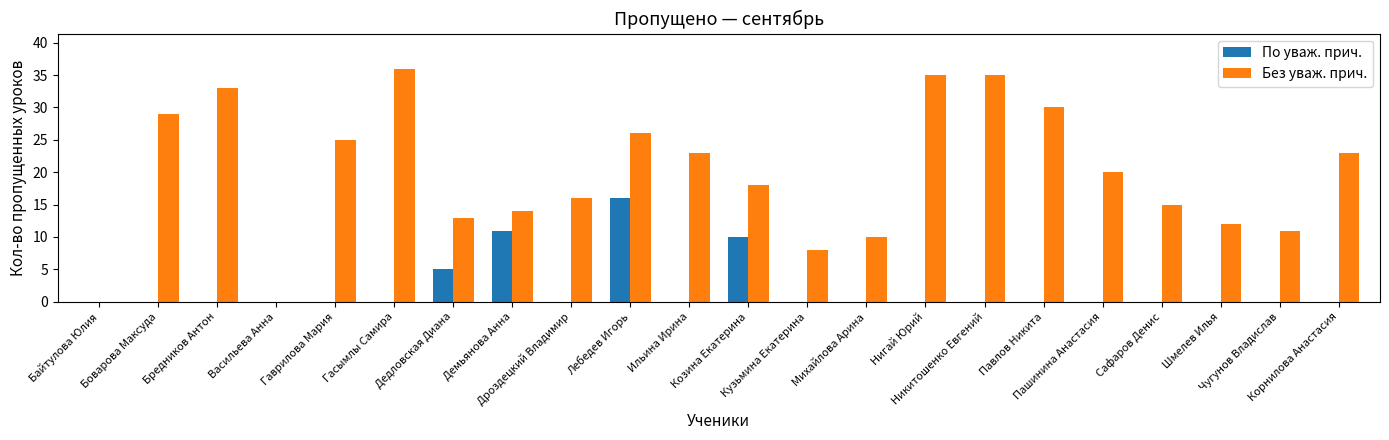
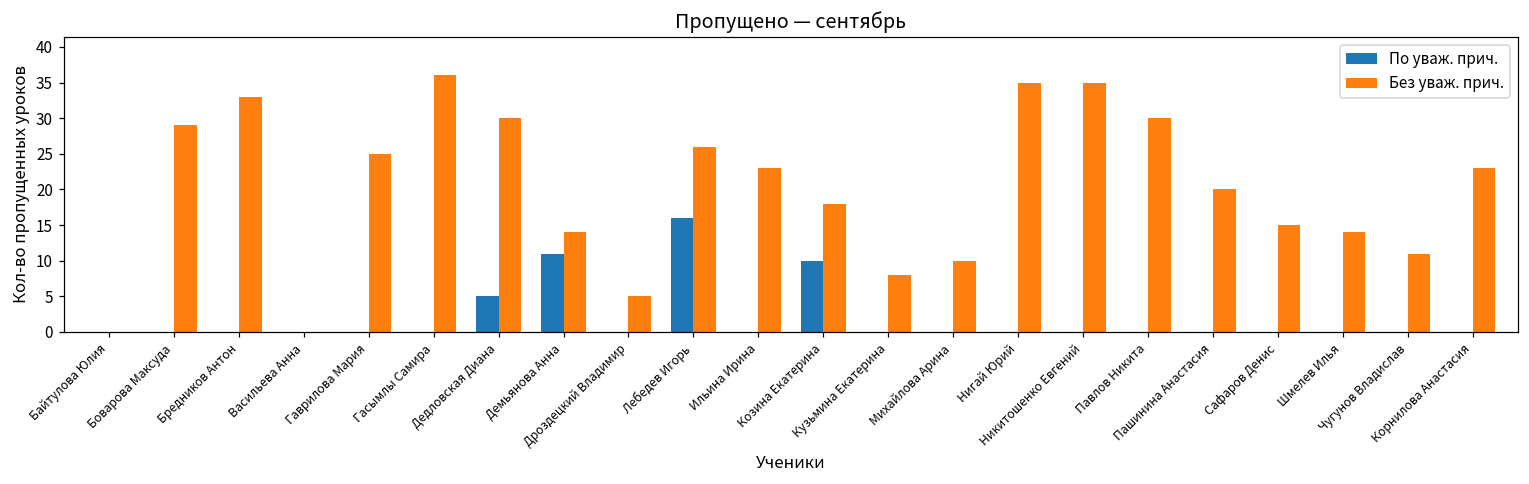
  {
    "По уваж. прич.": {
      "Байтулова Юлия": 0,
      "Боварова Максуда": 0,
      "Бредников Антон": 0,
      "Васильева Анна": 0,
      "Гаврилова Мария": 0,
      "Гасымлы Самира": 0,
      "Дедловская Диана": 5,
      "Демьянова Анна": 11,
      "Дроздецкий Владимир": 0,
      "Лебедев Игорь": 16,
      "Ильина Ирина": 0,
      "Козина Екатерина": 10,
      "Кузьмина Екатерина": 0,
      "Михайлова Арина": 0,
      "Нигай Юрий": 0,
      "Никитошенко Евгений": 0,
      "Павлов Никита": 0,
      "Пашинина Анастасия": 0,
      "Сафаров Денис": 0,
      "Шмелев Илья": 0,
      "Чугунов Владислав": 0,
      "Корнилова Анастасия": 0
    },
    "Без уваж. прич.": {
      "Байтулова Юлия": 0,
      "Боварова Максуда": 29,
      "Бредников Антон": 33,
      "Васильева Анна": 0,
      "Гаврилова Мария": 25,
      "Гасымлы Самира": 36,
-     "Дедловская Диана": 13,
+     "Дедловская Диана": 30,
      "Демьянова Анна": 14,
-     "Дроздецкий Владимир": 16,
+     "Дроздецкий Владимир": 5,
      "Лебедев Игорь": 26,
      "Ильина Ирина": 23,
      "Козина Екатерина": 18,
      "Кузьмина Екатерина": 8,
      "Михайлова Арина": 10,
      "Нигай Юрий": 35,
      "Никитошенко Евгений": 35,
      "Павлов Никита": 30,
      "Пашинина Анастасия": 20,
      "Сафаров Денис": 15,
-     "Шмелев Илья": 12,
+     "Шмелев Илья": 14,
      "Чугунов Владислав": 11,
      "Корнилова Анастасия": 23
    }
  }
